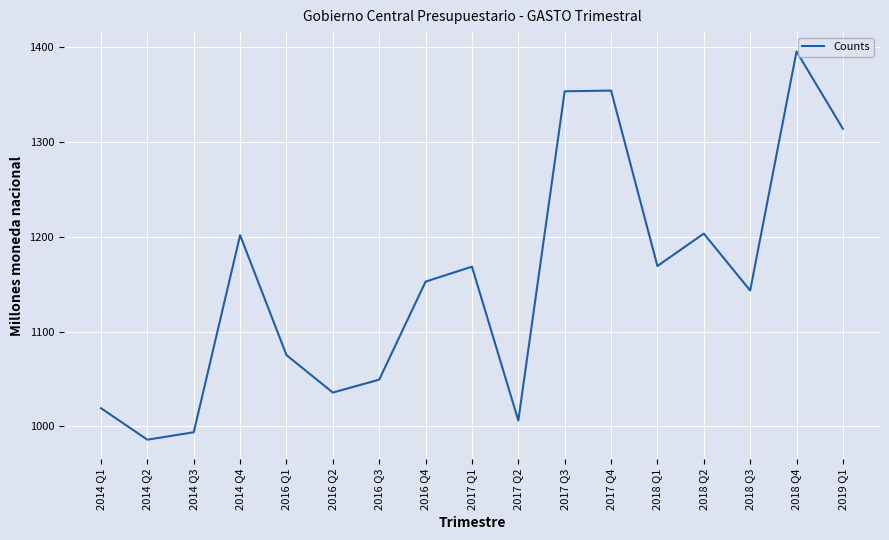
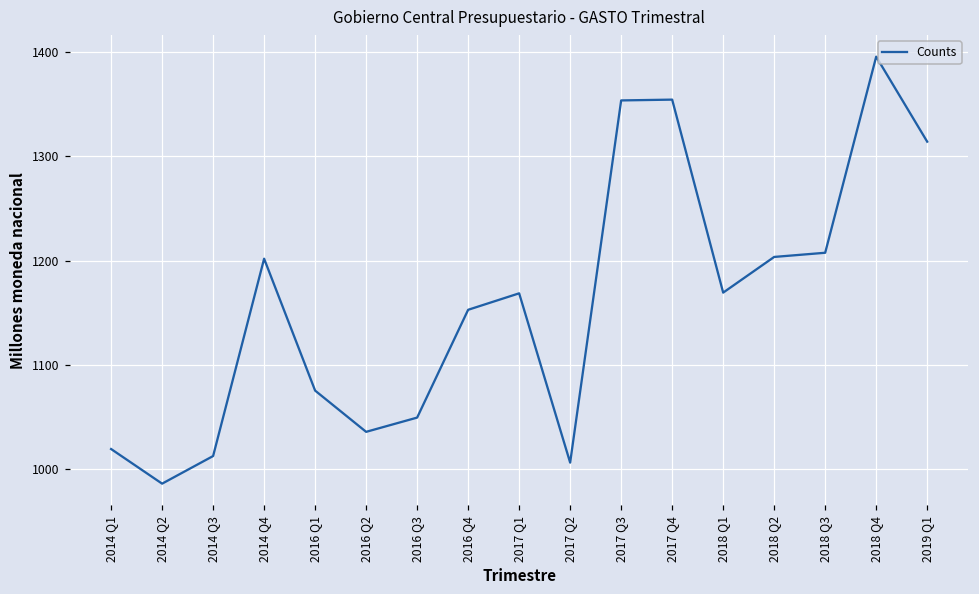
  {
    "2014 Q1": 1020,
    "2014 Q2": 990,
-   "2014 Q3": 990,
+   "2014 Q3": 1010,
    "2014 Q4": 1200,
    "2016 Q1": 1080,
    "2016 Q2": 1040,
    "2016 Q3": 1050,
    "2016 Q4": 1150,
    "2017 Q1": 1170,
    "2017 Q2": 1010,
    "2017 Q3": 1350,
    "2017 Q4": 1350,
    "2018 Q1": 1170,
    "2018 Q2": 1200,
-   "2018 Q3": 1140,
+   "2018 Q3": 1210,
    "2018 Q4": 1400,
    "2019 Q1": 1310
  }
